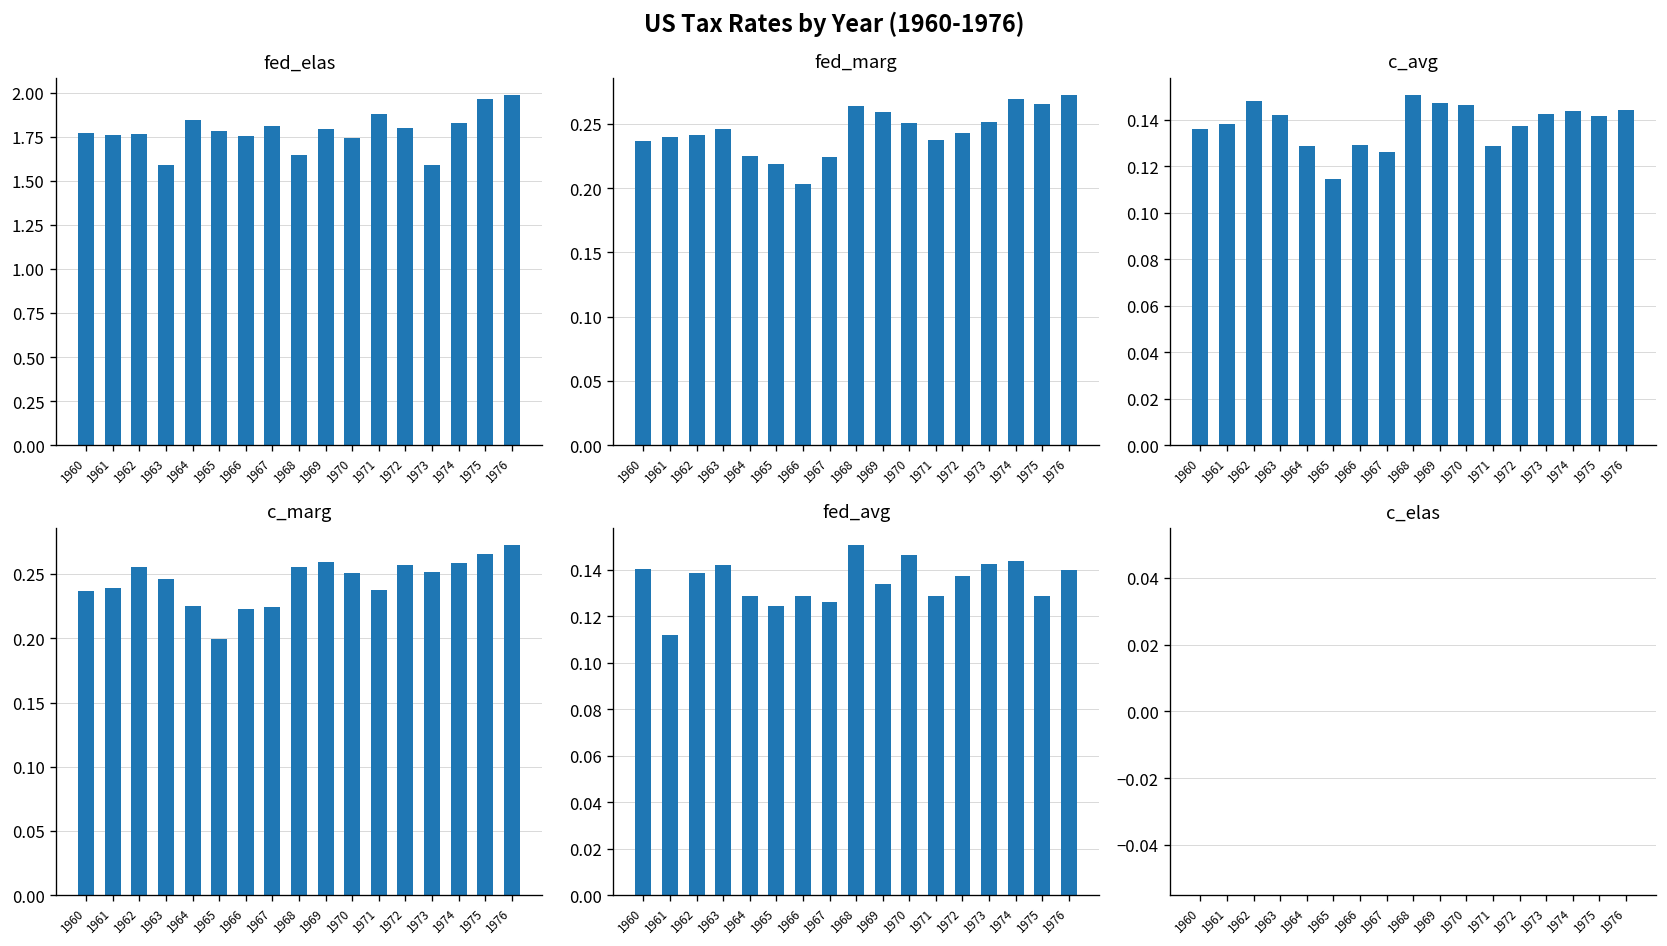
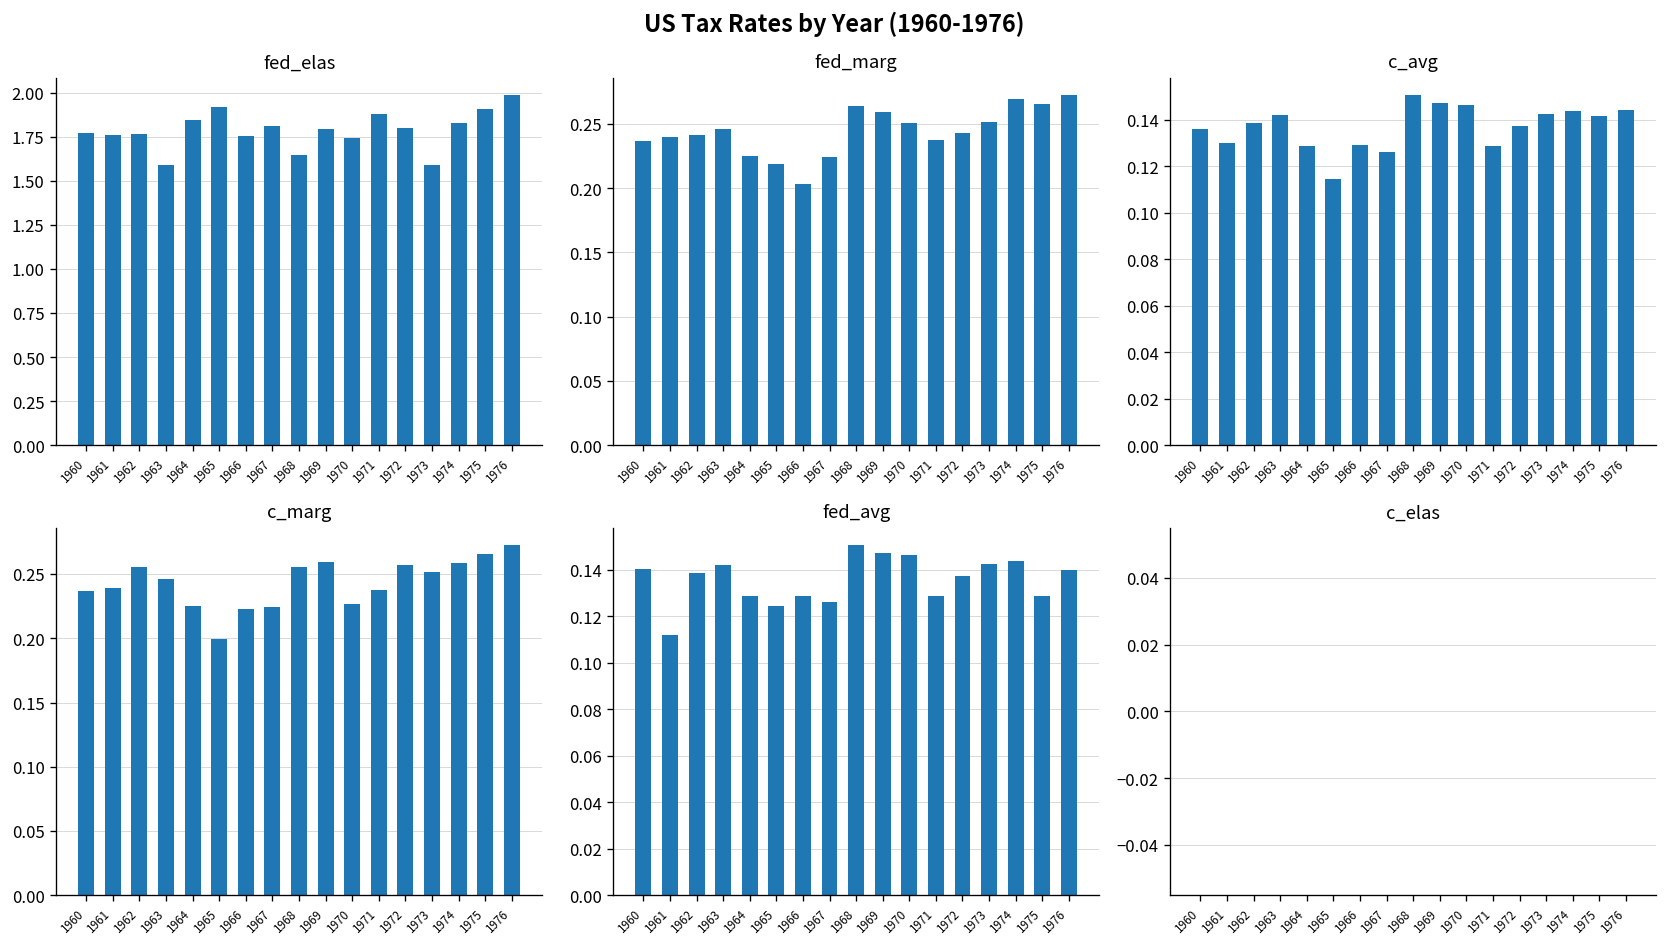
  {
    "fed_elas": {
      "1960": 1.77,
      "1961": 1.76,
      "1962": 1.77,
      "1963": 1.59,
      "1964": 1.85,
-     "1965": 1.78,
+     "1965": 1.92,
      "1966": 1.76,
      "1967": 1.81,
      "1968": 1.65,
      "1969": 1.80,
      "1970": 1.74,
      "1971": 1.88,
      "1972": 1.80,
      "1973": 1.59,
      "1974": 1.83,
-     "1975": 1.96,
+     "1975": 1.91,
      "1976": 1.99
    },
    "fed_marg": {
      "1960": 0.236,
      "1961": 0.240,
      "1962": 0.241,
      "1963": 0.246,
      "1964": 0.225,
      "1965": 0.219,
      "1966": 0.203,
      "1967": 0.225,
      "1968": 0.264,
      "1969": 0.260,
      "1970": 0.251,
      "1971": 0.237,
      "1972": 0.243,
      "1973": 0.251,
      "1974": 0.269,
      "1975": 0.265,
      "1976": 0.273
    },
    "c_avg": {
      "1960": 0.136,
-     "1961": 0.138,
-     "1962": 0.148,
+     "1961": 0.130,
+     "1962": 0.139,
      "1963": 0.142,
      "1964": 0.129,
      "1965": 0.115,
      "1966": 0.129,
      "1967": 0.126,
      "1968": 0.151,
      "1969": 0.147,
      "1970": 0.146,
      "1971": 0.129,
      "1972": 0.137,
      "1973": 0.143,
      "1974": 0.144,
      "1975": 0.142,
      "1976": 0.144
    },
    "c_marg": {
      "1960": 0.236,
      "1961": 0.240,
      "1962": 0.255,
      "1963": 0.246,
      "1964": 0.225,
      "1965": 0.200,
      "1966": 0.223,
      "1967": 0.225,
      "1968": 0.255,
      "1969": 0.260,
-     "1970": 0.251,
+     "1970": 0.227,
      "1971": 0.237,
      "1972": 0.257,
      "1973": 0.251,
      "1974": 0.259,
      "1975": 0.265,
      "1976": 0.273
    },
    "fed_avg": {
      "1960": 0.141,
      "1961": 0.112,
      "1962": 0.139,
      "1963": 0.142,
      "1964": 0.129,
      "1965": 0.125,
      "1966": 0.129,
      "1967": 0.126,
      "1968": 0.151,
-     "1969": 0.134,
+     "1969": 0.147,
      "1970": 0.146,
      "1971": 0.129,
      "1972": 0.137,
      "1973": 0.143,
      "1974": 0.144,
      "1975": 0.129,
      "1976": 0.140
    },
    "c_elas": {
      "1960": 0.000,
      "1961": 0.000,
      "1962": 0.000,
      "1963": 0.000,
      "1964": 0.000,
      "1965": 0.000,
      "1966": 0.000,
      "1967": 0.000,
      "1968": 0.000,
      "1969": 0.000,
      "1970": 0.000,
      "1971": 0.000,
      "1972": 0.000,
      "1973": 0.000,
      "1974": 0.000,
      "1975": 0.000,
      "1976": 0.000
    }
  }
